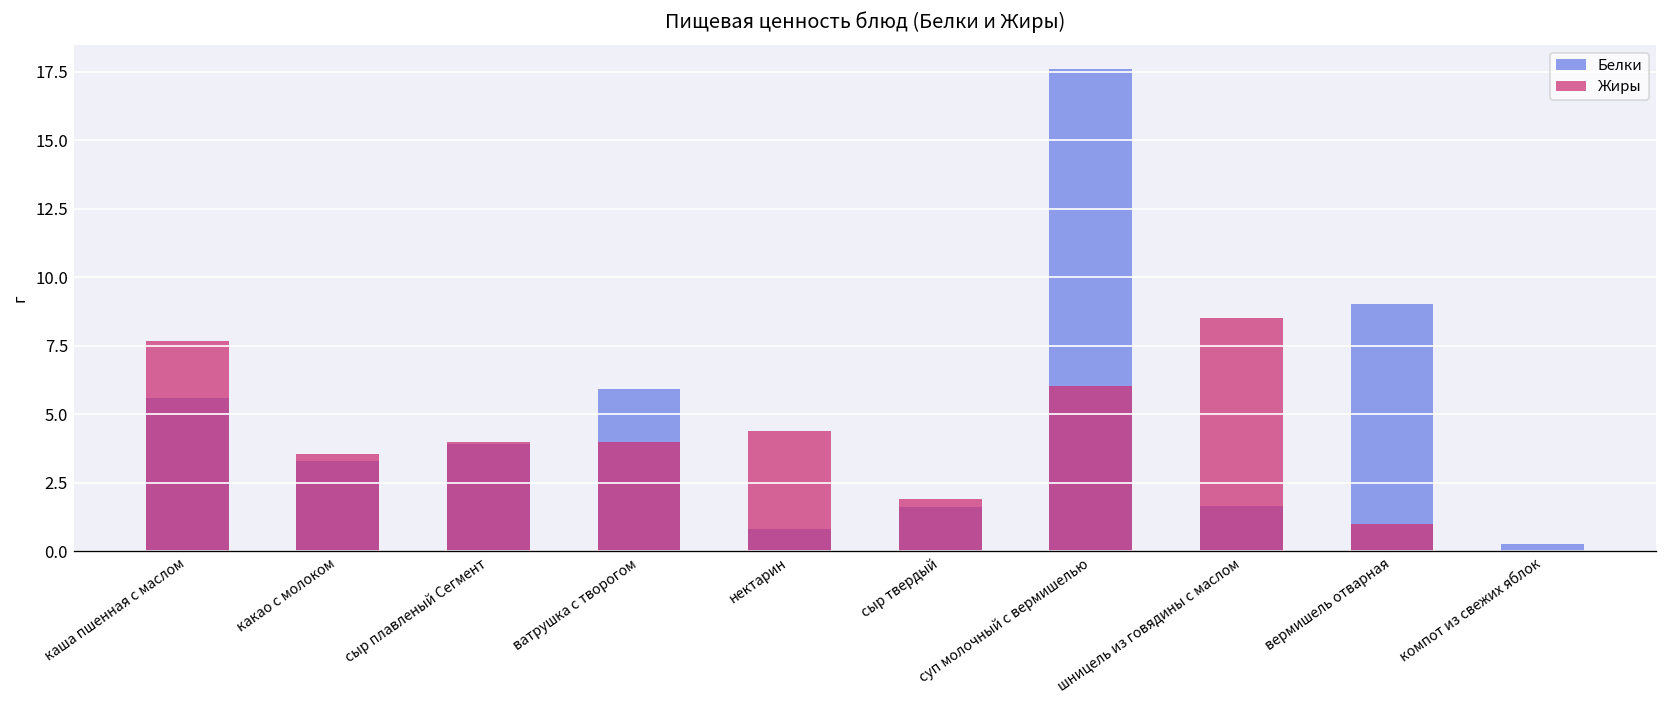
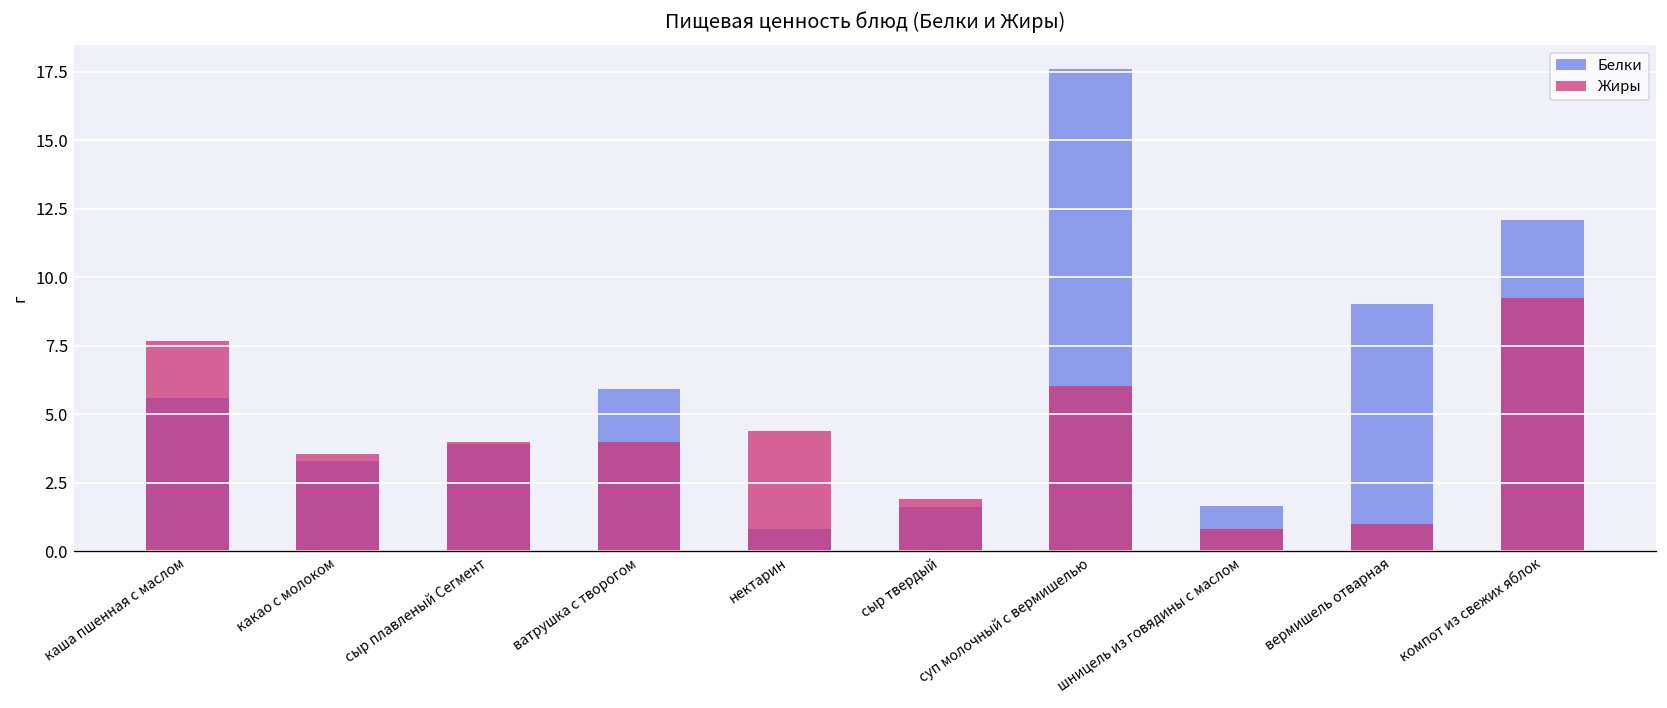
  {
    "Белки": {
      "сыр плавленый Сегмент": 3.9,
      "ватрушка с творогом": 5.9,
      "суп молочный с вермишелью": 17.6,
      "вермишель отварная": 9.0,
-     "компот из свежих яблок": 0.3
+     "компот из свежих яблок": 12.1
    },
    "Жиры": {
      "каша пшенная с маслом": 7.7,
      "какао с молоком": 3.6,
      "сыр плавленый Сегмент": 4.0,
      "нектарин": 4.4,
      "сыр твердый": 1.9,
-     "шницель из говядины с маслом": 8.5,
-     "компот из свежих яблок": 0.0
+     "шницель из говядины с маслом": 0.8,
+     "компот из свежих яблок": 9.3
    }
  }
